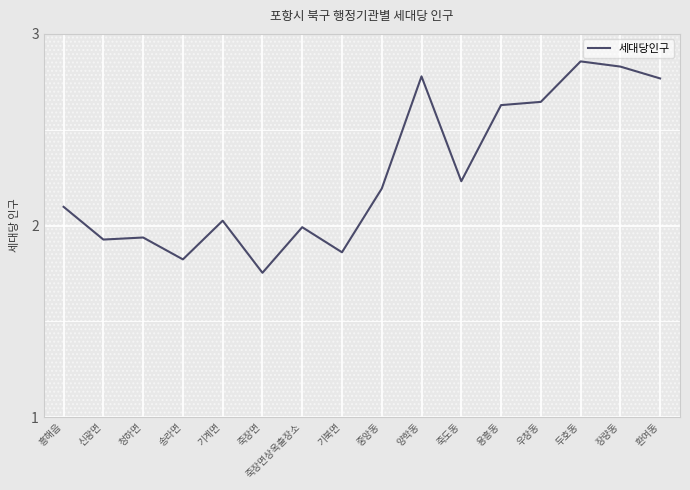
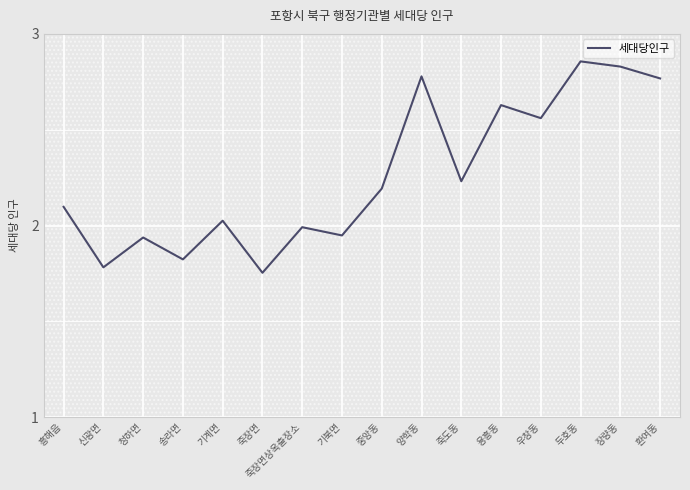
  {
    "흥해읍": 2.10,
-   "신광면": 1.93,
+   "신광면": 1.78,
    "청하면": 1.94,
    "송라면": 1.82,
    "기계면": 2.03,
    "죽장면": 1.75,
    "죽장면상옥출장소": 1.99,
-   "기북면": 1.86,
+   "기북면": 1.95,
    "중앙동": 2.19,
    "양학동": 2.78,
    "죽도동": 2.23,
    "용흥동": 2.63,
-   "우창동": 2.65,
+   "우창동": 2.56,
    "두호동": 2.86,
    "장량동": 2.83,
    "환여동": 2.77
  }
